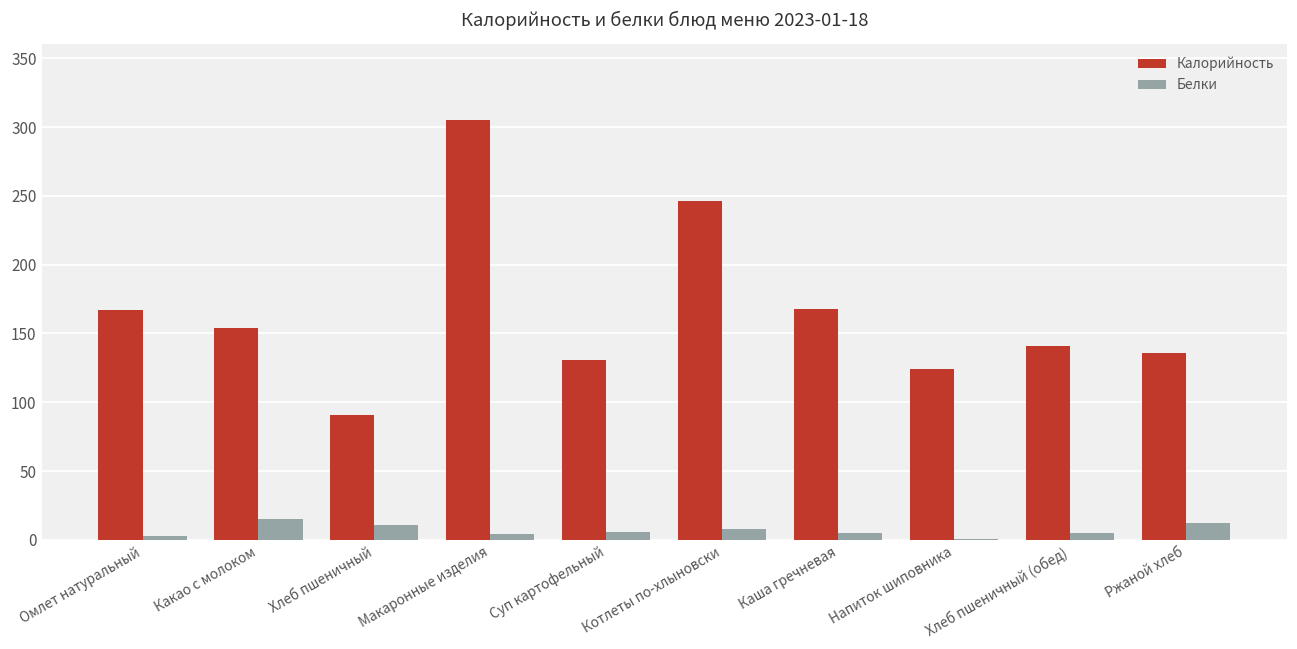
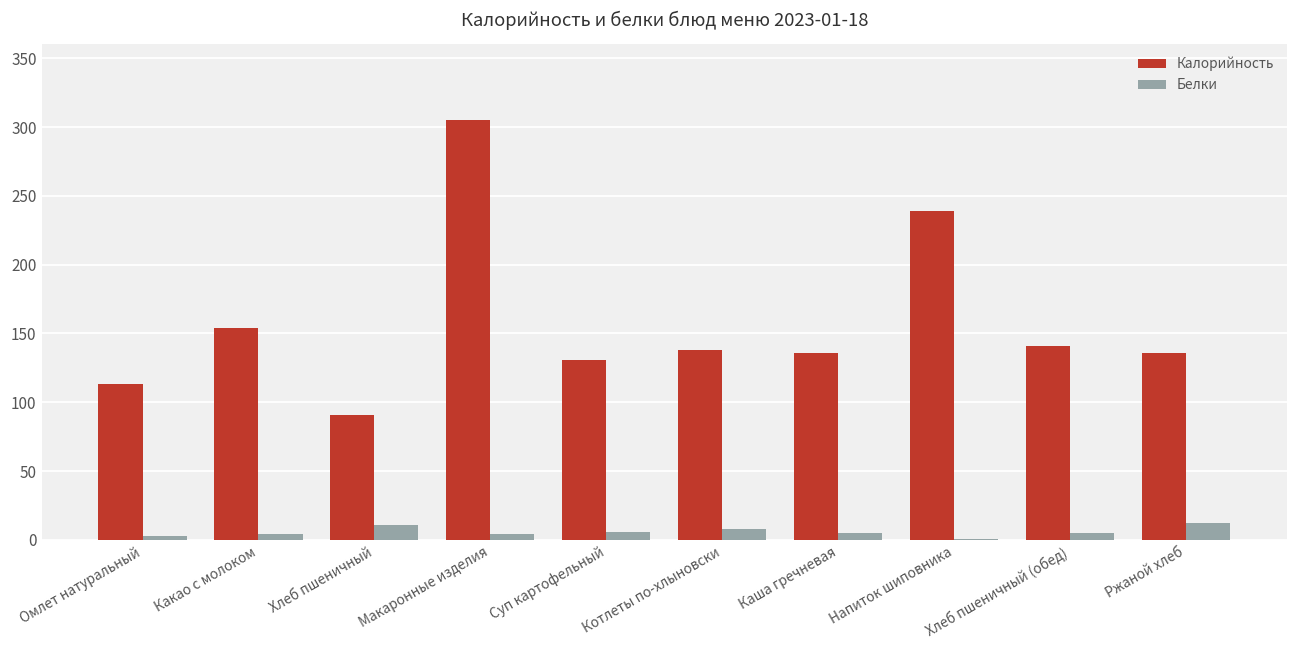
  {
    "Калорийность": {
-     "Омлет натуральный": 167,
+     "Омлет натуральный": 113,
      "Какао с молоком": 154,
      "Хлеб пшеничный": 91,
      "Макаронные изделия": 305,
      "Суп картофельный": 131,
-     "Котлеты по-хлыновски": 246,
-     "Каша гречневая": 168,
-     "Напиток шиповника": 124,
+     "Котлеты по-хлыновски": 138,
+     "Каша гречневая": 136,
+     "Напиток шиповника": 239,
      "Хлеб пшеничный (обед)": 141,
      "Ржаной хлеб": 136
    },
    "Белки": {
      "Омлет натуральный": 3,
-     "Какао с молоком": 15,
+     "Какао с молоком": 4,
      "Хлеб пшеничный": 11,
      "Макаронные изделия": 4,
      "Суп картофельный": 6,
      "Котлеты по-хлыновски": 8,
      "Каша гречневая": 5,
      "Хлеб пшеничный (обед)": 5,
      "Ржаной хлеб": 12
    }
  }
